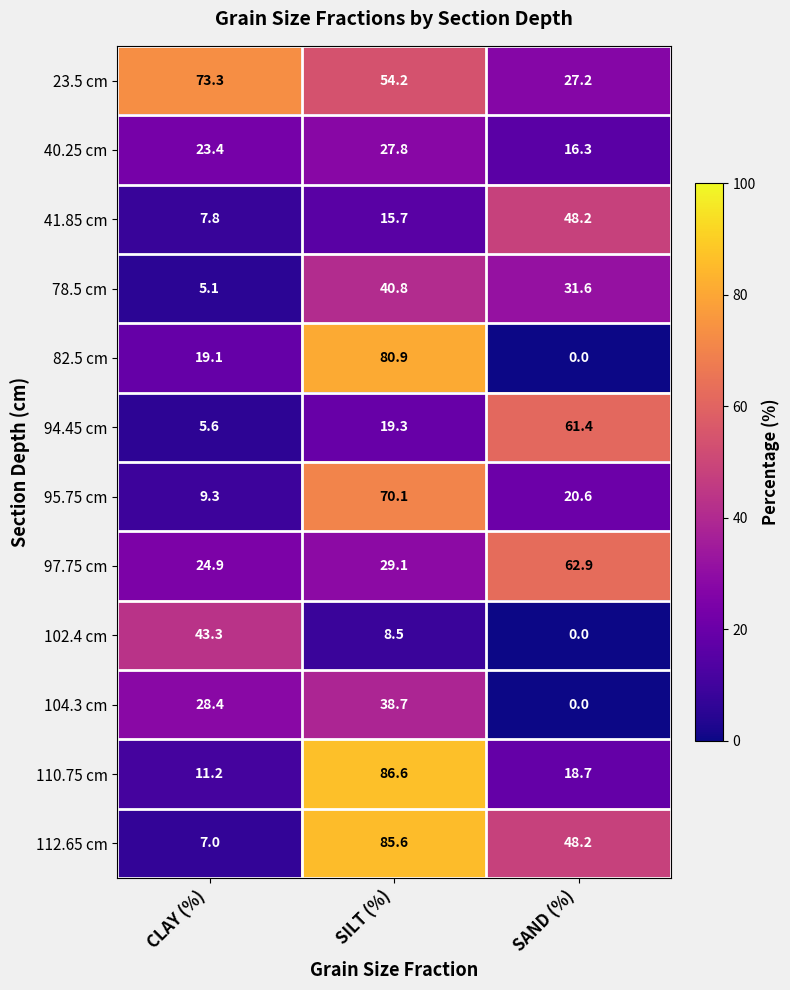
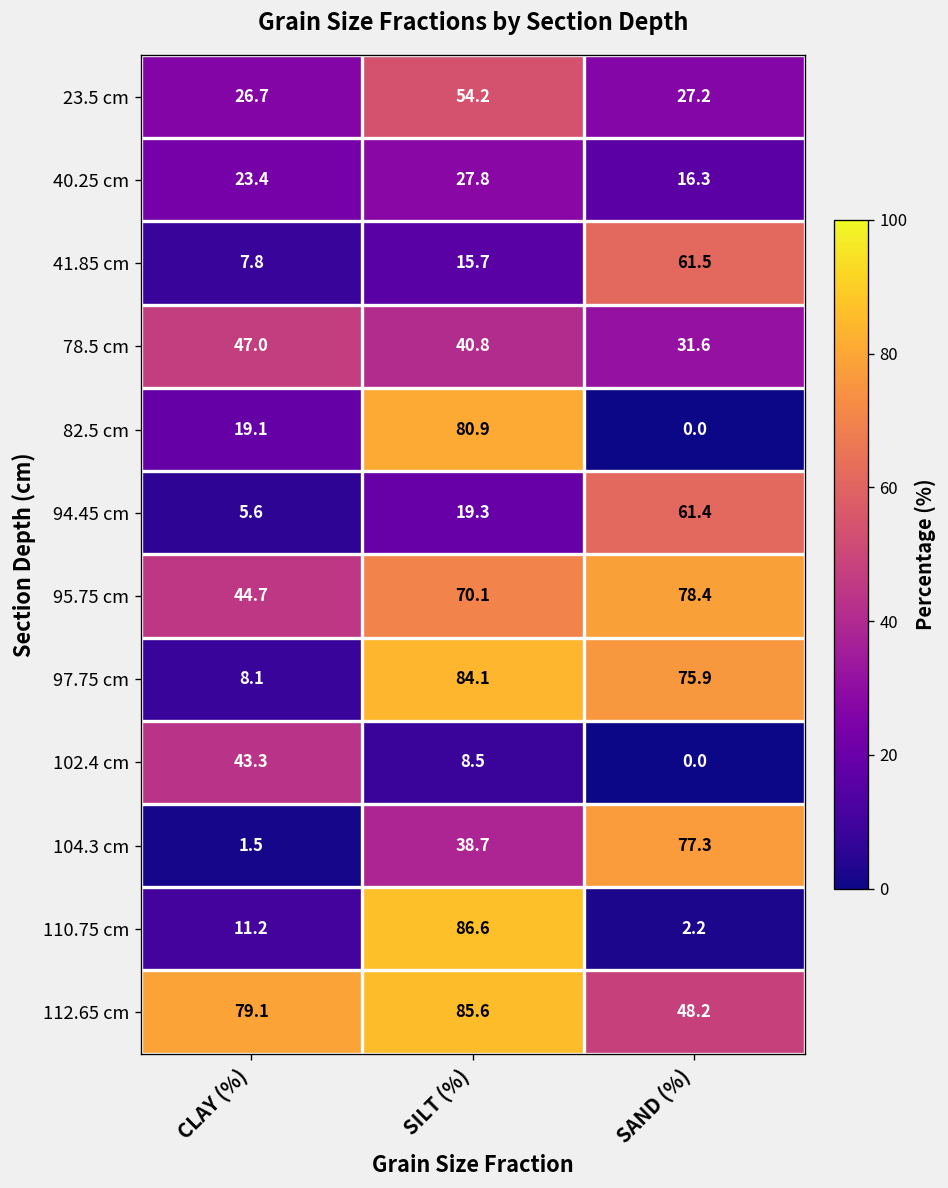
  {
    "23.5 cm": {
-     "CLAY (%)": 73.3,
+     "CLAY (%)": 26.7,
      "SILT (%)": 54.2,
      "SAND (%)": 27.2
    },
    "40.25 cm": {
      "CLAY (%)": 23.4,
      "SILT (%)": 27.8,
      "SAND (%)": 16.3
    },
    "41.85 cm": {
      "CLAY (%)": 7.8,
      "SILT (%)": 15.7,
-     "SAND (%)": 48.2
+     "SAND (%)": 61.5
    },
    "78.5 cm": {
-     "CLAY (%)": 5.1,
+     "CLAY (%)": 47.0,
      "SILT (%)": 40.8,
      "SAND (%)": 31.6
    },
    "82.5 cm": {
      "CLAY (%)": 19.1,
      "SILT (%)": 80.9,
      "SAND (%)": 0.0
    },
    "94.45 cm": {
      "CLAY (%)": 5.6,
      "SILT (%)": 19.3,
      "SAND (%)": 61.4
    },
    "95.75 cm": {
-     "CLAY (%)": 9.3,
+     "CLAY (%)": 44.7,
      "SILT (%)": 70.1,
-     "SAND (%)": 20.6
+     "SAND (%)": 78.4
    },
    "97.75 cm": {
-     "CLAY (%)": 24.9,
-     "SILT (%)": 29.1,
-     "SAND (%)": 62.9
+     "CLAY (%)": 8.1,
+     "SILT (%)": 84.1,
+     "SAND (%)": 75.9
    },
    "102.4 cm": {
      "CLAY (%)": 43.3,
      "SILT (%)": 8.5,
      "SAND (%)": 0.0
    },
    "104.3 cm": {
-     "CLAY (%)": 28.4,
+     "CLAY (%)": 1.5,
      "SILT (%)": 38.7,
-     "SAND (%)": 0.0
+     "SAND (%)": 77.3
    },
    "110.75 cm": {
      "CLAY (%)": 11.2,
      "SILT (%)": 86.6,
-     "SAND (%)": 18.7
+     "SAND (%)": 2.2
    },
    "112.65 cm": {
-     "CLAY (%)": 7.0,
+     "CLAY (%)": 79.1,
      "SILT (%)": 85.6,
      "SAND (%)": 48.2
    }
  }
